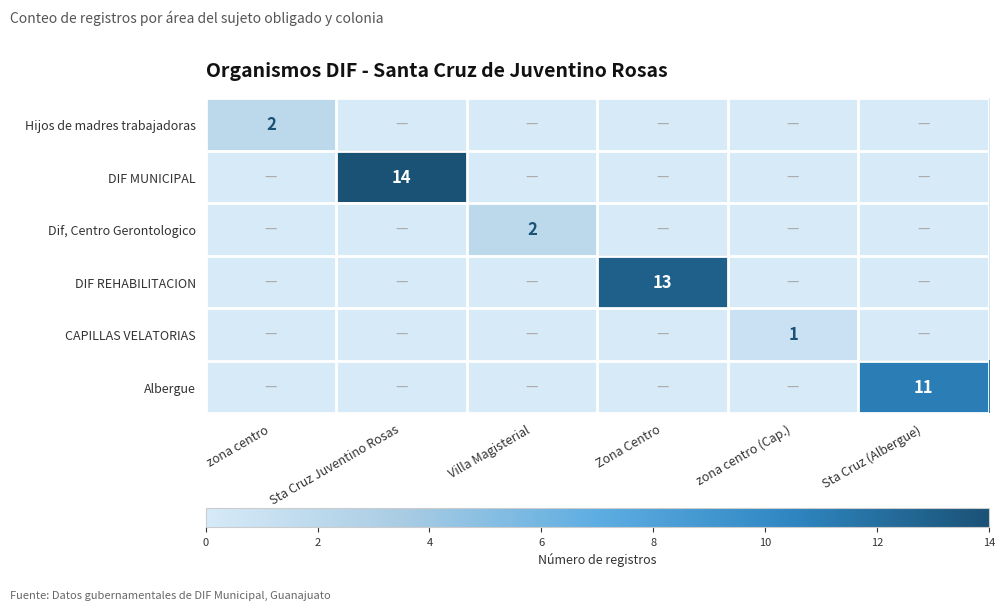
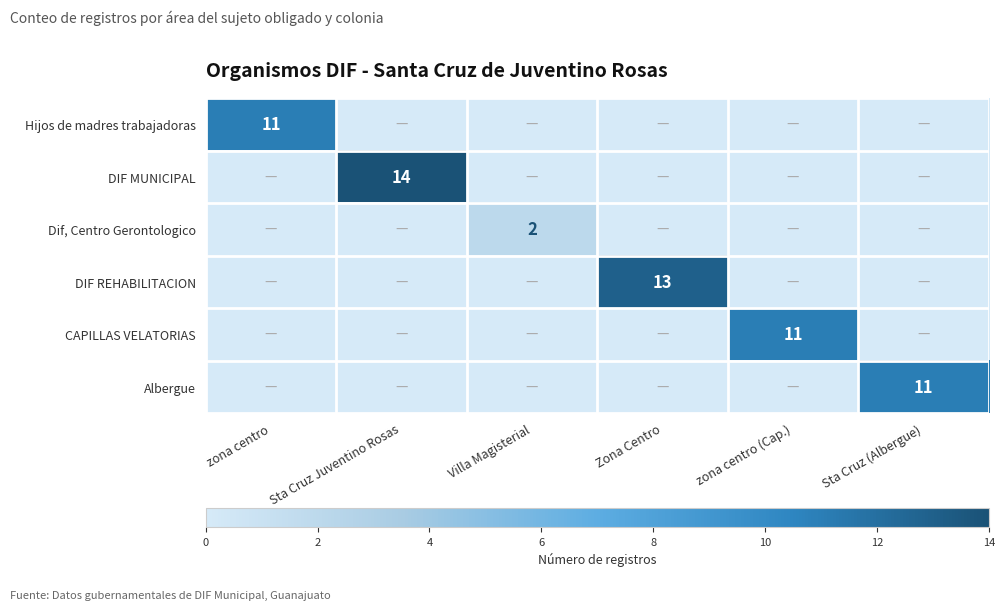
  {
    "Hijos de madres trabajadoras": {
-     "zona centro": 2
+     "zona centro": 11
    },
    "DIF MUNICIPAL": {
      "Sta Cruz Juventino Rosas": 14
    },
    "Dif, Centro Gerontologico": {
      "Villa Magisterial": 2
    },
    "DIF REHABILITACION": {
      "Zona Centro": 13
    },
    "CAPILLAS VELATORIAS": {
-     "zona centro (Cap.)": 1
+     "zona centro (Cap.)": 11
    },
    "Albergue": {
      "Sta Cruz (Albergue)": 11
    }
  }
